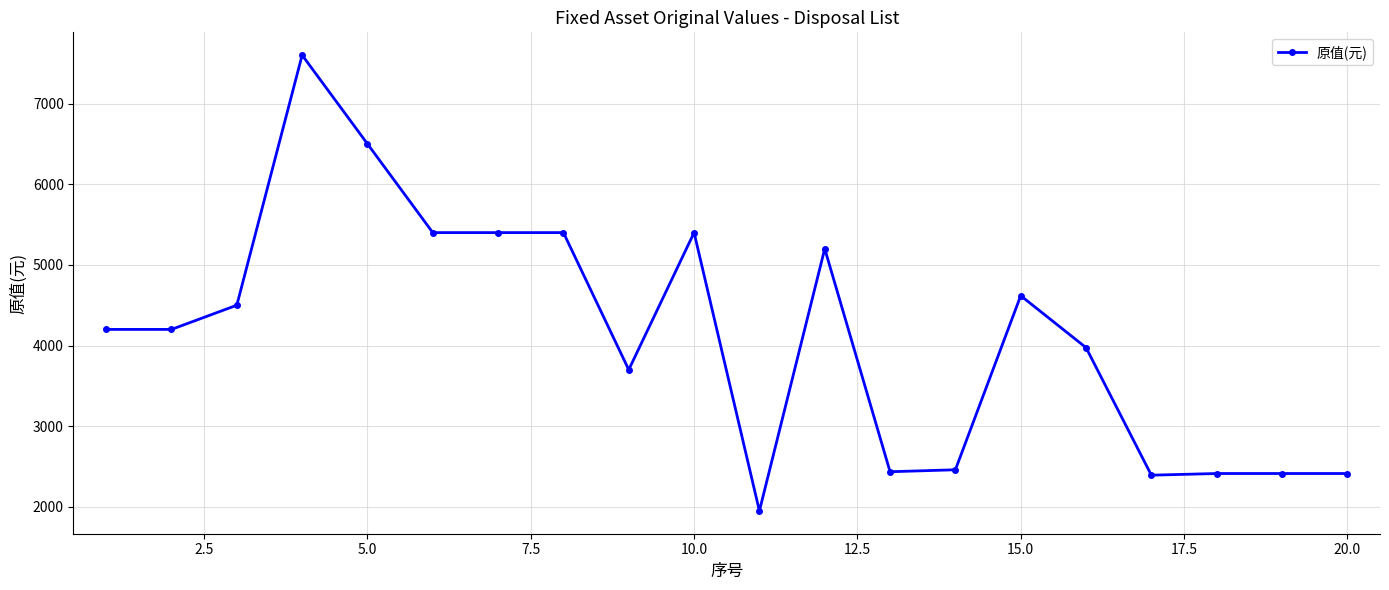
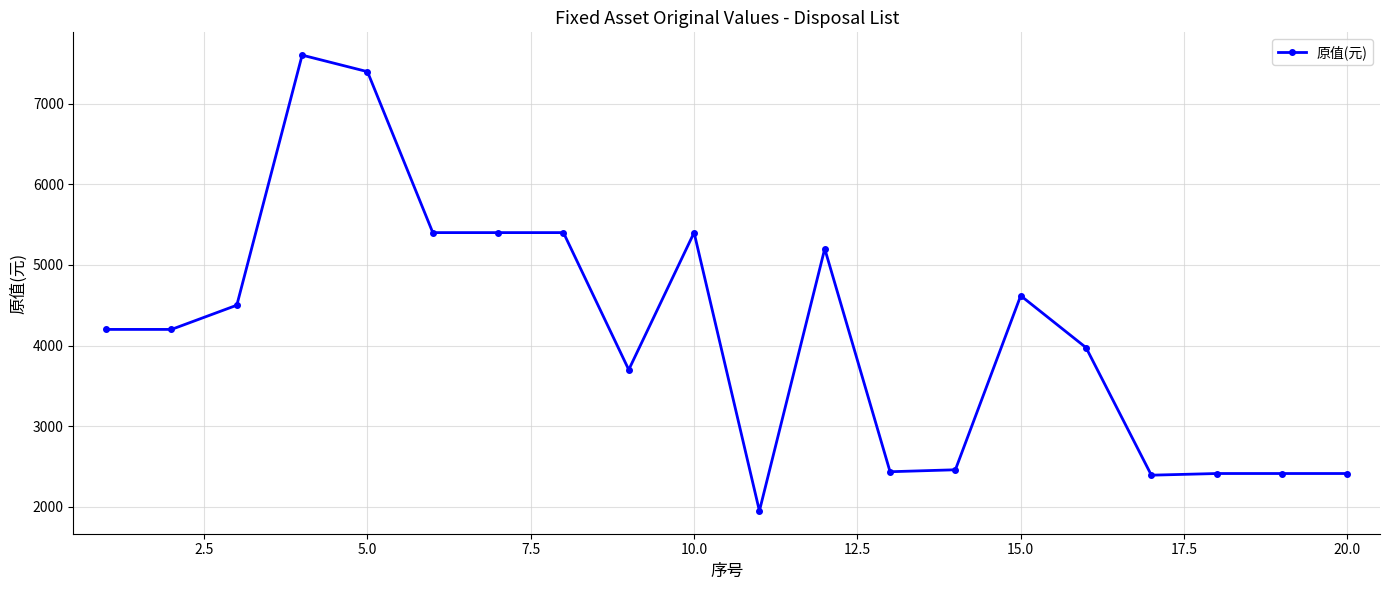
  {
-   "5.0": 6500,
+   "5.0": 7400,
    "10.0": 5400,
    "15.0": 4600,
    "20.0": 2400
  }
